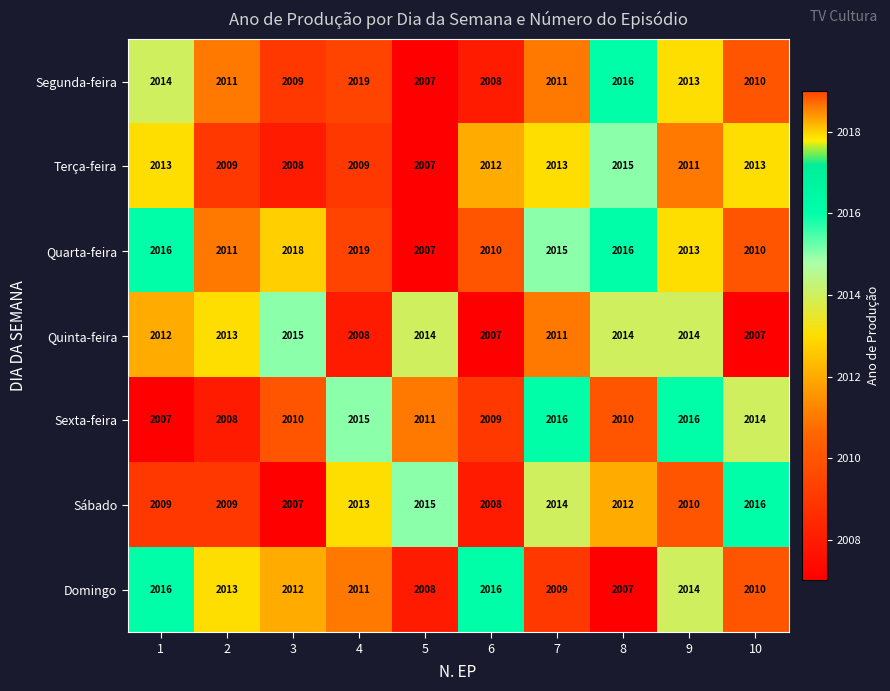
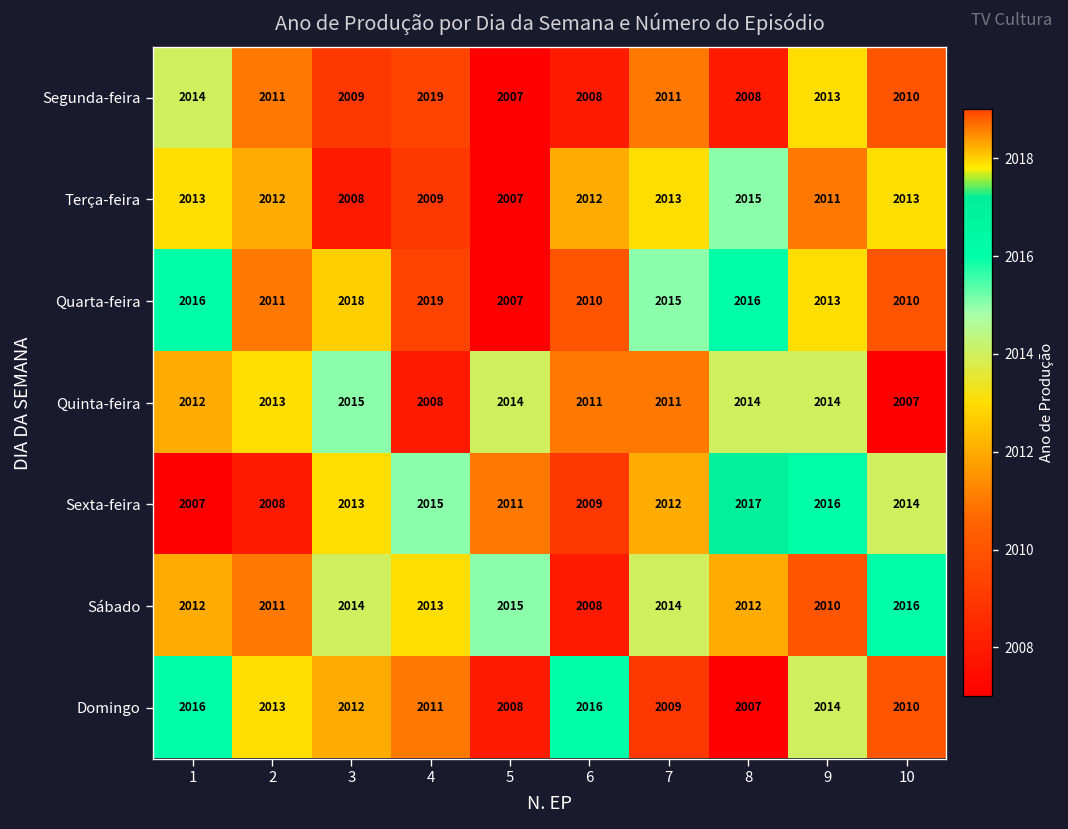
  {
    "Segunda-feira": {
      "1": 2014,
      "2": 2011,
      "3": 2009,
      "4": 2019,
      "5": 2007,
      "6": 2008,
      "7": 2011,
-     "8": 2016,
+     "8": 2008,
      "9": 2013,
      "10": 2010
    },
    "Terça-feira": {
      "1": 2013,
-     "2": 2009,
+     "2": 2012,
      "3": 2008,
      "4": 2009,
      "5": 2007,
      "6": 2012,
      "7": 2013,
      "8": 2015,
      "9": 2011,
      "10": 2013
    },
    "Quarta-feira": {
      "1": 2016,
      "2": 2011,
      "3": 2018,
      "4": 2019,
      "5": 2007,
      "6": 2010,
      "7": 2015,
      "8": 2016,
      "9": 2013,
      "10": 2010
    },
    "Quinta-feira": {
      "1": 2012,
      "2": 2013,
      "3": 2015,
      "4": 2008,
      "5": 2014,
-     "6": 2007,
+     "6": 2011,
      "7": 2011,
      "8": 2014,
      "9": 2014,
      "10": 2007
    },
    "Sexta-feira": {
      "1": 2007,
      "2": 2008,
-     "3": 2010,
+     "3": 2013,
      "4": 2015,
      "5": 2011,
      "6": 2009,
-     "7": 2016,
-     "8": 2010,
+     "7": 2012,
+     "8": 2017,
      "9": 2016,
      "10": 2014
    },
    "Sábado": {
-     "1": 2009,
-     "2": 2009,
-     "3": 2007,
+     "1": 2012,
+     "2": 2011,
+     "3": 2014,
      "4": 2013,
      "5": 2015,
      "6": 2008,
      "7": 2014,
      "8": 2012,
      "9": 2010,
      "10": 2016
    },
    "Domingo": {
      "1": 2016,
      "2": 2013,
      "3": 2012,
      "4": 2011,
      "5": 2008,
      "6": 2016,
      "7": 2009,
      "8": 2007,
      "9": 2014,
      "10": 2010
    }
  }
